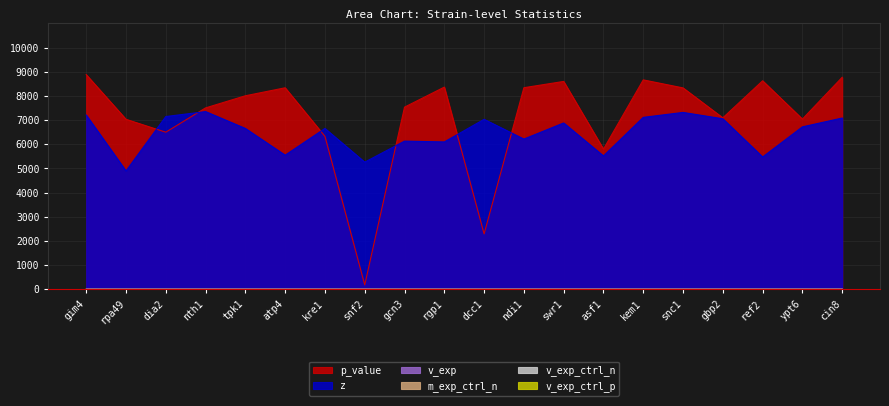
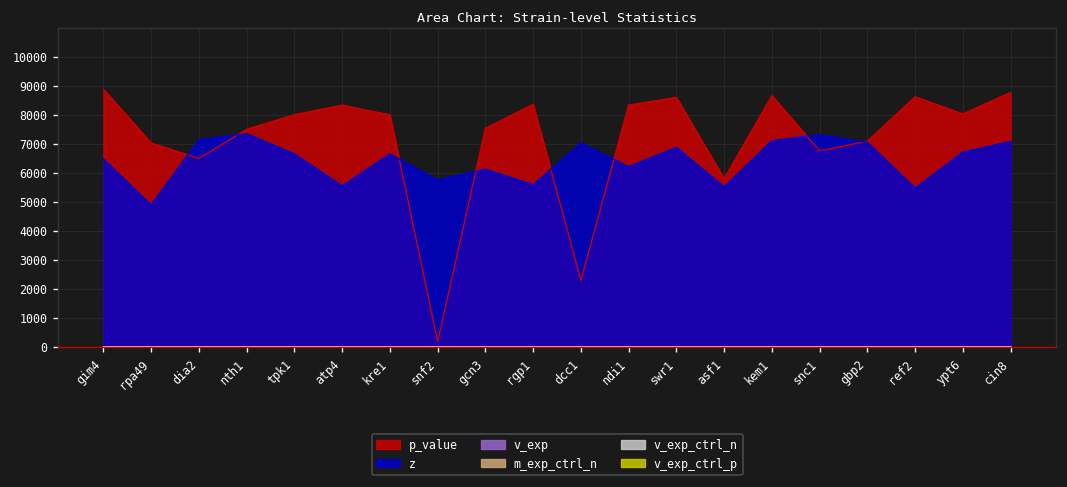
  {
    "p_value": {
      "gim4": 8900,
      "rpa49": 7000,
      "dia2": 6500,
      "nth1": 7500,
      "tpk1": 8000,
      "atp4": 8300,
-     "kre1": 6300,
+     "kre1": 8000,
      "snf2": 200,
      "gcn3": 7500,
      "rgp1": 8400,
      "dcc1": 2300,
      "ndi1": 8300,
      "swr1": 8600,
      "asf1": 5800,
      "kem1": 8700,
-     "snc1": 8300,
+     "snc1": 6800,
      "ref2": 8600,
-     "ypt6": 7000,
+     "ypt6": 8000,
      "cin8": 8800
    },
    "z": {
-     "gim4": 7200,
+     "gim4": 6500,
      "rpa49": 4900,
      "dia2": 7100,
      "nth1": 7400,
      "tpk1": 6700,
      "atp4": 5500,
      "kre1": 6700,
-     "snf2": 5300,
+     "snf2": 5800,
      "gcn3": 6100,
-     "rgp1": 6100,
+     "rgp1": 5600,
      "dcc1": 7000,
      "ndi1": 6200,
      "swr1": 6900,
      "asf1": 5500,
      "kem1": 7100,
      "snc1": 7300,
      "ref2": 5500,
      "ypt6": 6700,
      "cin8": 7100
    },
    "v_exp_ctrl_p": {
      "gim4": 0,
      "rpa49": 0,
      "dia2": 0,
      "nth1": 0,
      "tpk1": 0,
      "atp4": 0,
      "kre1": 0,
      "snf2": 0,
      "gcn3": 0,
      "rgp1": 0,
      "dcc1": 0,
      "ndi1": 0,
      "swr1": 0,
      "asf1": 0,
      "kem1": 0,
      "snc1": 0,
      "gbp2": 0,
      "ref2": 0,
      "ypt6": 0,
      "cin8": 0
    }
  }
